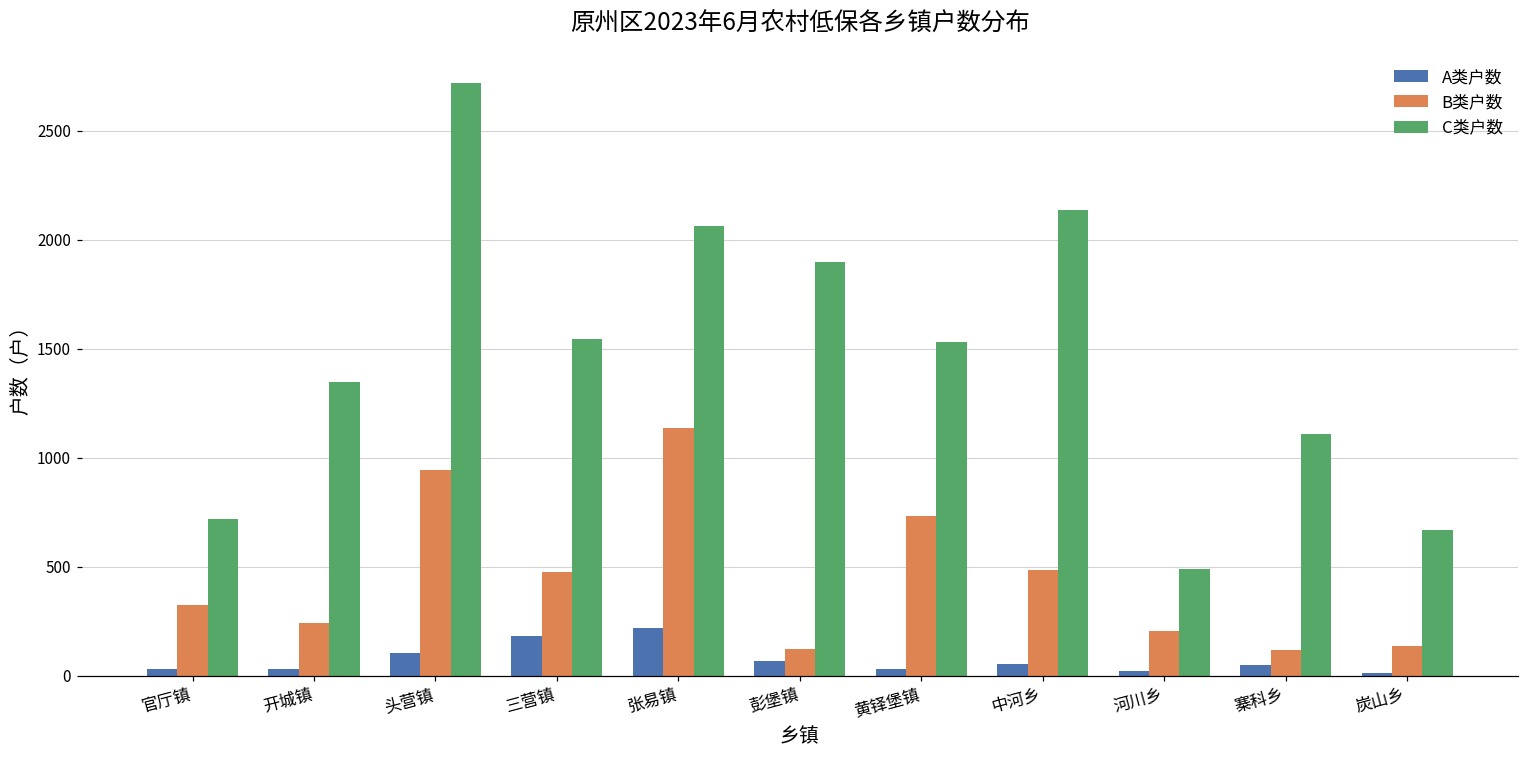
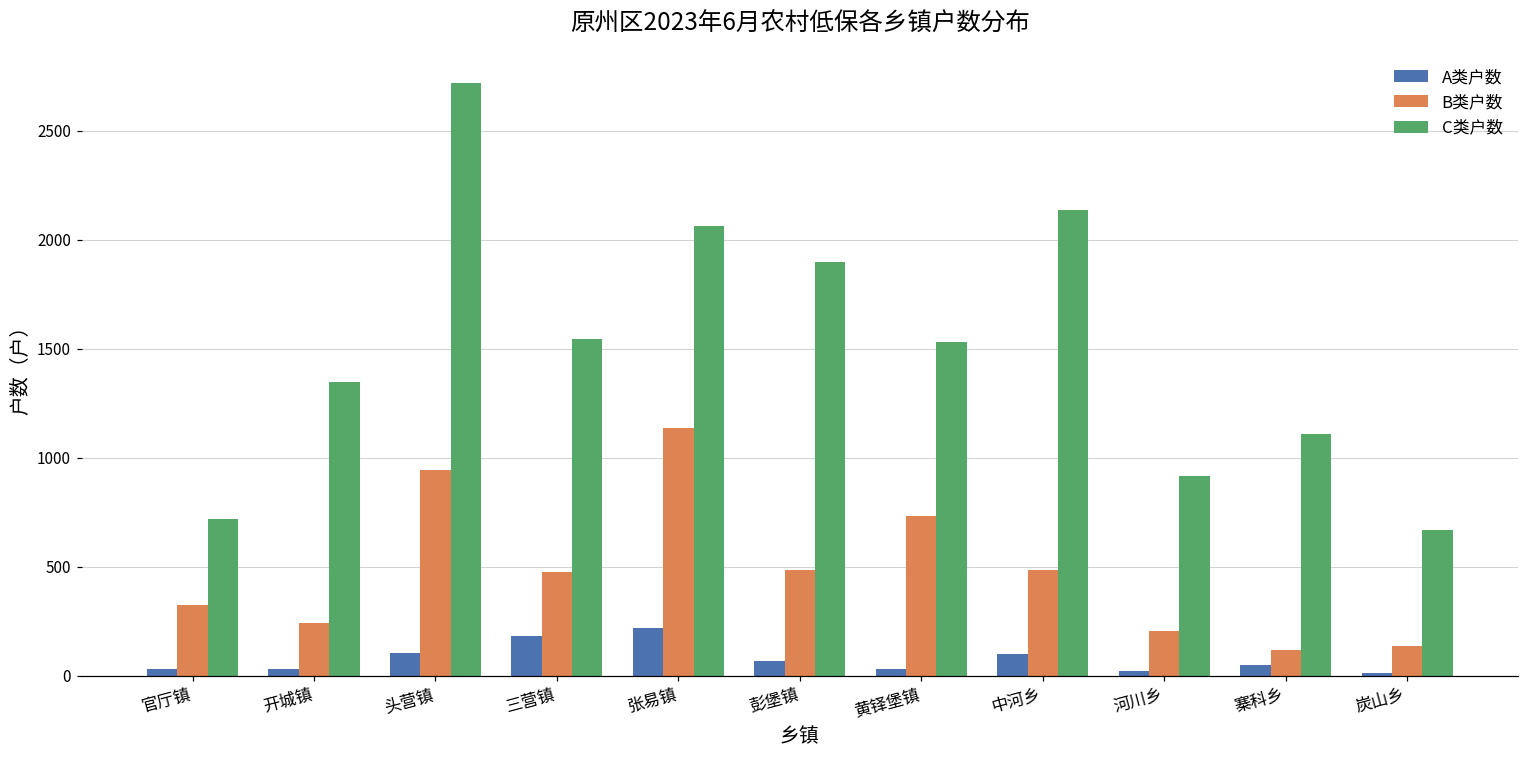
  {
    "A类户数": {
      "官厅镇": 30,
      "开城镇": 30,
      "头营镇": 100,
      "三营镇": 190,
      "张易镇": 220,
      "彭堡镇": 70,
      "黄铎堡镇": 30,
-     "中河乡": 60,
+     "中河乡": 100,
      "河川乡": 20,
      "寨科乡": 50,
      "炭山乡": 10
    },
    "B类户数": {
      "官厅镇": 320,
      "开城镇": 240,
      "头营镇": 940,
      "三营镇": 480,
      "张易镇": 1140,
-     "彭堡镇": 120,
+     "彭堡镇": 480,
      "黄铎堡镇": 730,
      "中河乡": 490,
      "河川乡": 200,
      "寨科乡": 120,
      "炭山乡": 140
    },
    "C类户数": {
      "官厅镇": 720,
      "开城镇": 1350,
      "头营镇": 2720,
      "三营镇": 1540,
      "张易镇": 2070,
      "彭堡镇": 1900,
      "黄铎堡镇": 1530,
      "中河乡": 2140,
-     "河川乡": 490,
+     "河川乡": 920,
      "寨科乡": 1110,
      "炭山乡": 670
    }
  }
